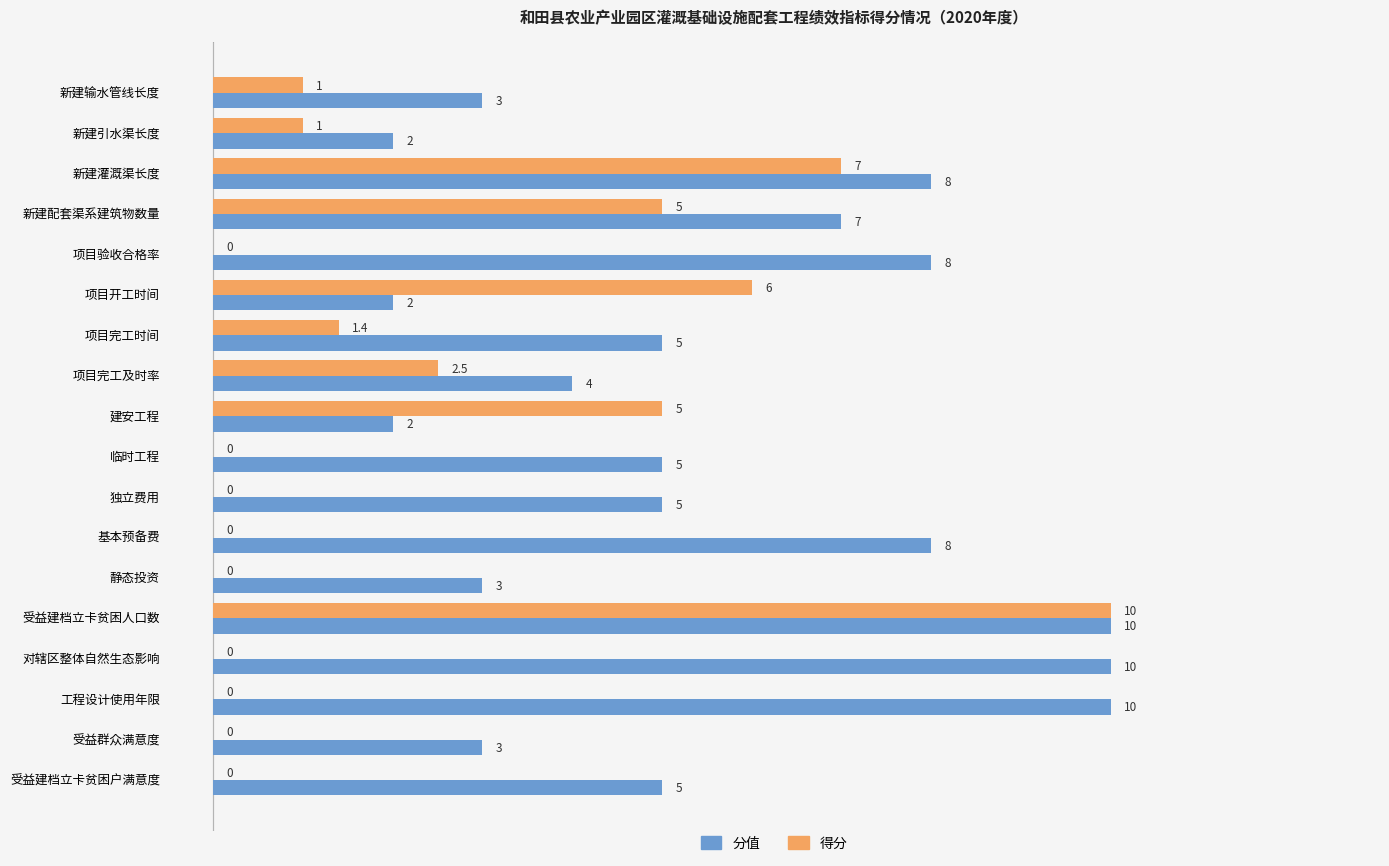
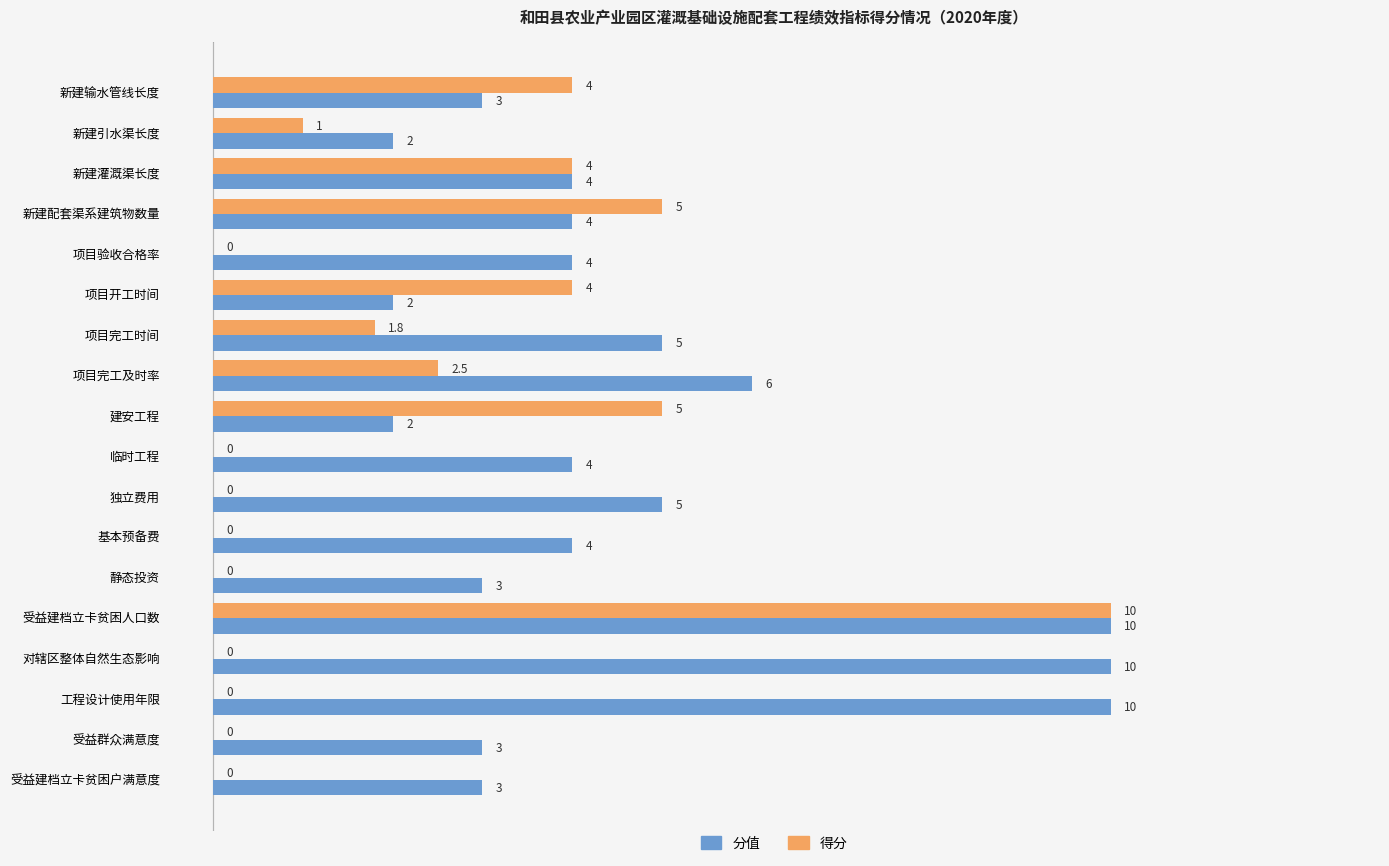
  {
    "分值": {
      "新建输水管线长度": 3,
      "新建引水渠长度": 2,
-     "新建灌溉渠长度": 8,
-     "新建配套渠系建筑物数量": 7,
-     "项目验收合格率": 8,
+     "新建灌溉渠长度": 4,
+     "新建配套渠系建筑物数量": 4,
+     "项目验收合格率": 4,
      "项目开工时间": 2,
      "项目完工时间": 5,
-     "项目完工及时率": 4,
+     "项目完工及时率": 6,
      "建安工程": 2,
-     "临时工程": 5,
+     "临时工程": 4,
      "独立费用": 5,
-     "基本预备费": 8,
+     "基本预备费": 4,
      "静态投资": 3,
      "受益建档立卡贫困人口数": 10,
      "对辖区整体自然生态影响": 10,
      "工程设计使用年限": 10,
      "受益群众满意度": 3,
-     "受益建档立卡贫困户满意度": 5
+     "受益建档立卡贫困户满意度": 3
    },
    "得分": {
-     "新建输水管线长度": 1,
+     "新建输水管线长度": 4,
      "新建引水渠长度": 1,
-     "新建灌溉渠长度": 7,
+     "新建灌溉渠长度": 4,
      "新建配套渠系建筑物数量": 5,
      "项目验收合格率": 0,
-     "项目开工时间": 6,
-     "项目完工时间": 1.4,
+     "项目开工时间": 4,
+     "项目完工时间": 1.8,
      "项目完工及时率": 2.5,
      "建安工程": 5,
      "临时工程": 0,
      "独立费用": 0,
      "基本预备费": 0,
      "静态投资": 0,
      "受益建档立卡贫困人口数": 10,
      "对辖区整体自然生态影响": 0,
      "工程设计使用年限": 0,
      "受益群众满意度": 0,
      "受益建档立卡贫困户满意度": 0
    }
  }
